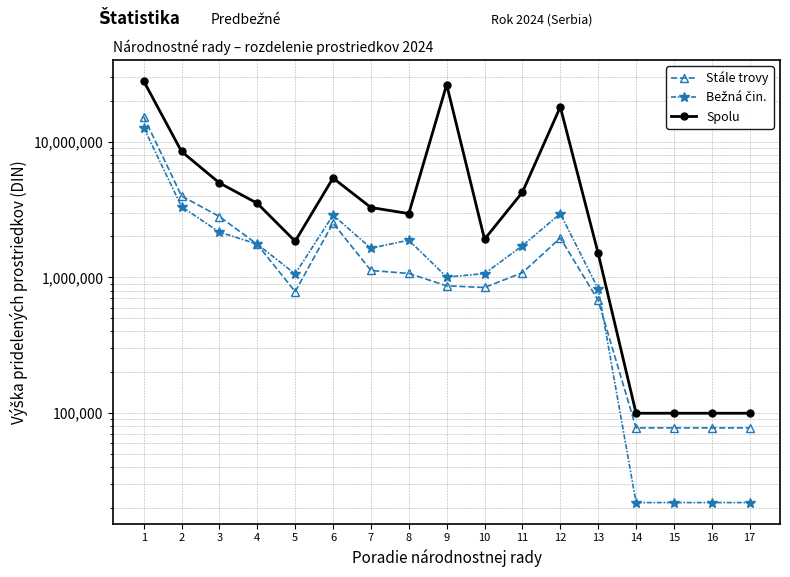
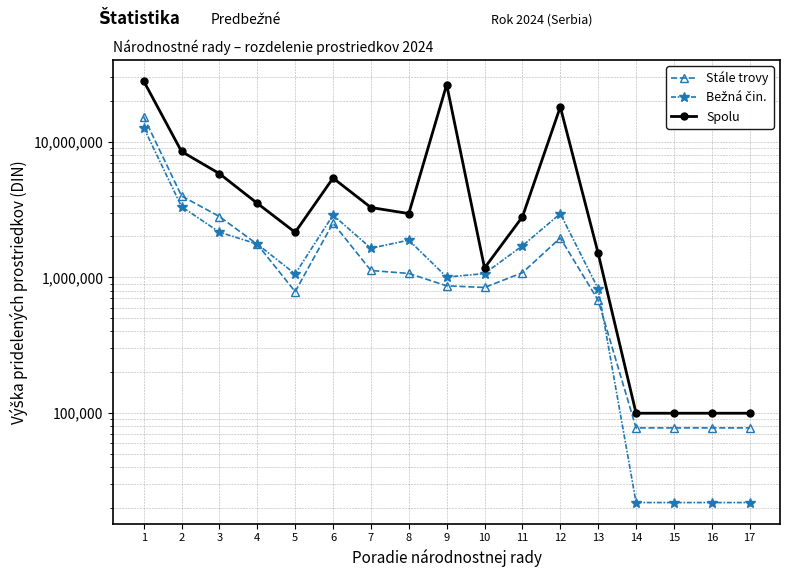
  {
    "Spolu": {
      "1": "28,000,000",
      "2": "8,000,000",
-     "3": "5,000,000",
+     "3": "5,800,000",
      "4": "3,500,000",
-     "5": "1,800,000",
+     "5": "2,100,000",
      "6": "5,400,000",
      "7": "3,300,000",
      "8": "2,900,000",
      "9": "26,000,000",
-     "10": "1,900,000",
-     "11": "4,200,000",
+     "10": "1,200,000",
+     "11": "2,800,000",
      "12": "18,000,000",
      "13": "1,500,000",
      "14": "100,000",
      "15": "100,000",
      "16": "100,000",
      "17": "100,000"
    }
  }
